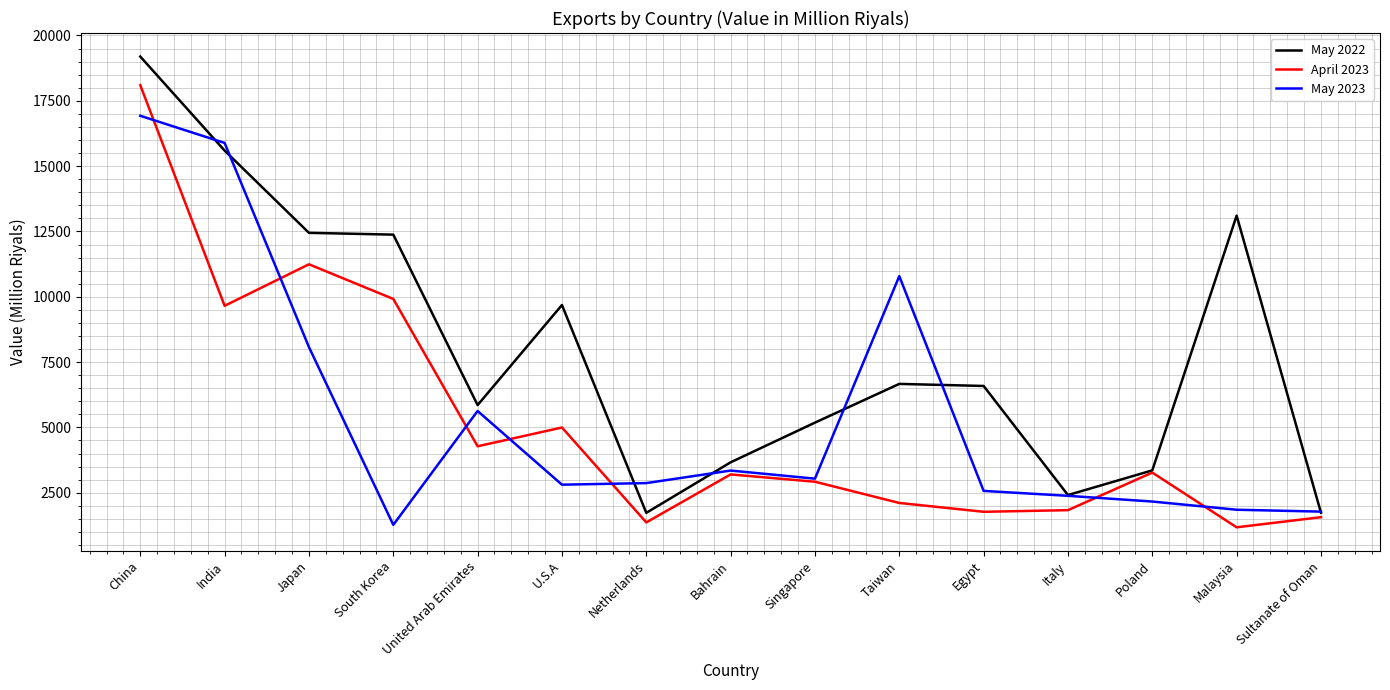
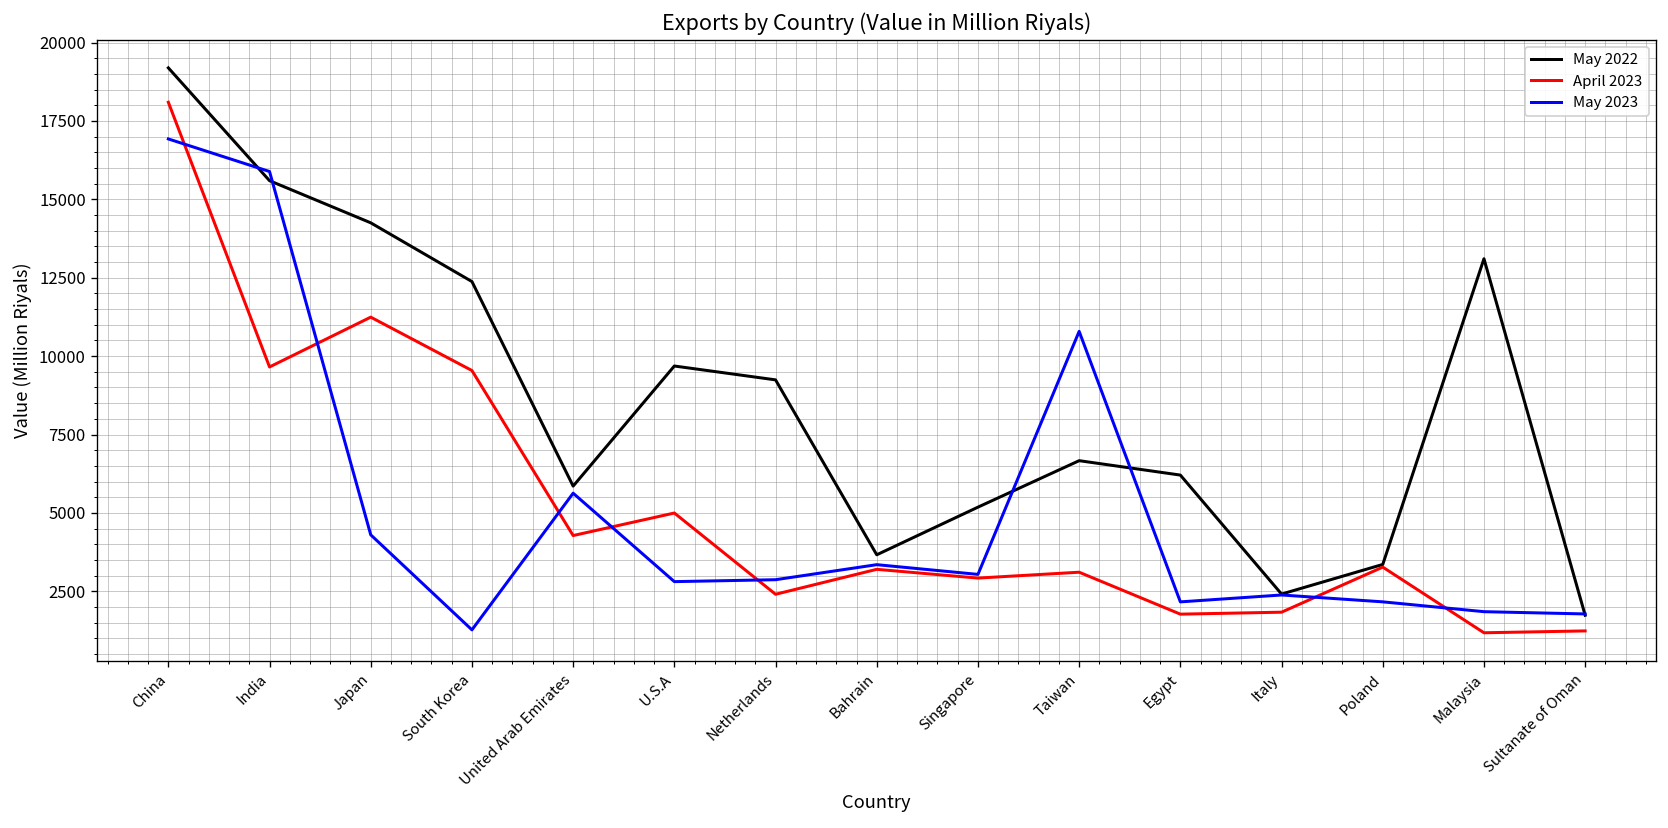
  {
    "May 2022": {
      "China": 19200,
      "India": 15600,
-     "Japan": 12400,
+     "Japan": 14300,
      "South Korea": 12400,
      "United Arab Emirates": 5900,
      "U.S.A": 9700,
-     "Netherlands": 1700,
+     "Netherlands": 9200,
      "Bahrain": 3700,
      "Singapore": 5200,
      "Taiwan": 6700,
-     "Egypt": 6600,
+     "Egypt": 6200,
      "Malaysia": 13100
    },
    "April 2023": {
      "China": 18100,
      "India": 9700,
      "Japan": 11200,
-     "South Korea": 9900,
+     "South Korea": 9500,
      "United Arab Emirates": 4300,
      "U.S.A": 5000,
-     "Netherlands": 1400,
+     "Netherlands": 2400,
      "Bahrain": 3200,
      "Singapore": 2900,
-     "Taiwan": 2100,
+     "Taiwan": 3100,
      "Egypt": 1800,
      "Italy": 1800,
      "Malaysia": 1200,
-     "Sultanate of Oman": 1600
+     "Sultanate of Oman": 1200
    },
    "May 2023": {
      "China": 16900,
      "India": 15900,
-     "Japan": 8100,
+     "Japan": 4300,
      "South Korea": 1300,
      "United Arab Emirates": 5600,
      "U.S.A": 2800,
      "Netherlands": 2900,
      "Bahrain": 3300,
      "Singapore": 3000,
      "Taiwan": 10800,
-     "Egypt": 2600,
+     "Egypt": 2200,
      "Poland": 2200,
      "Malaysia": 1800
    }
  }
